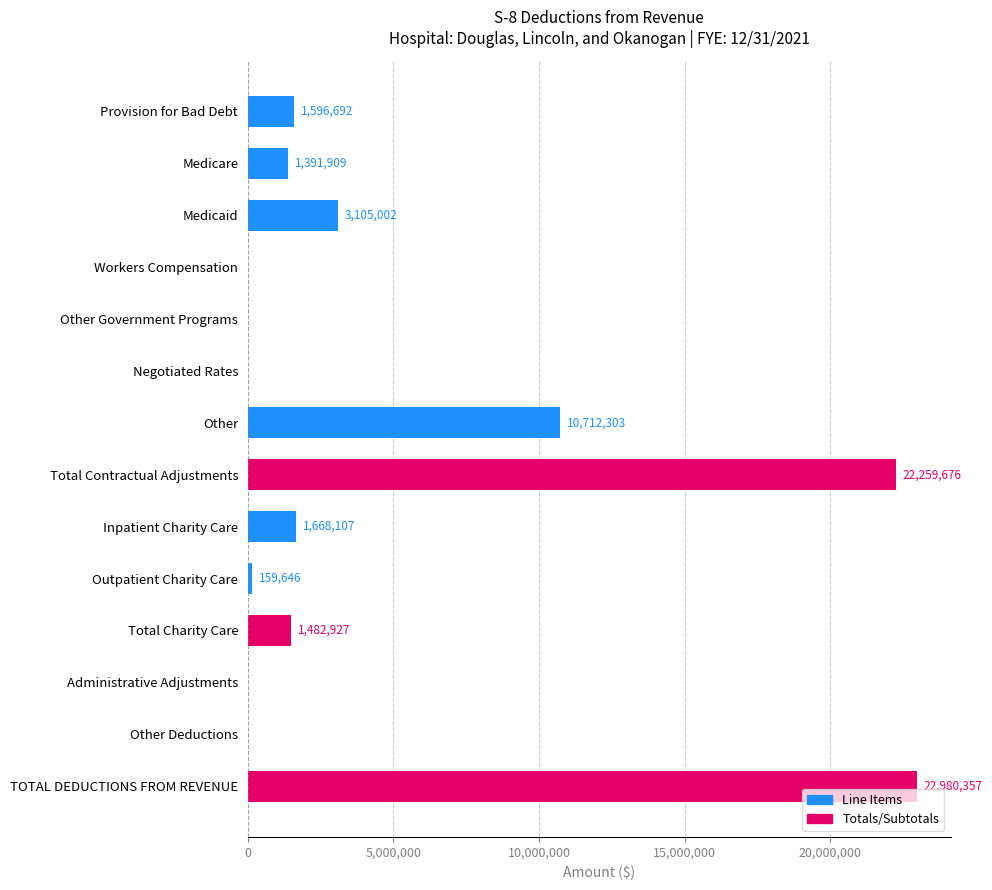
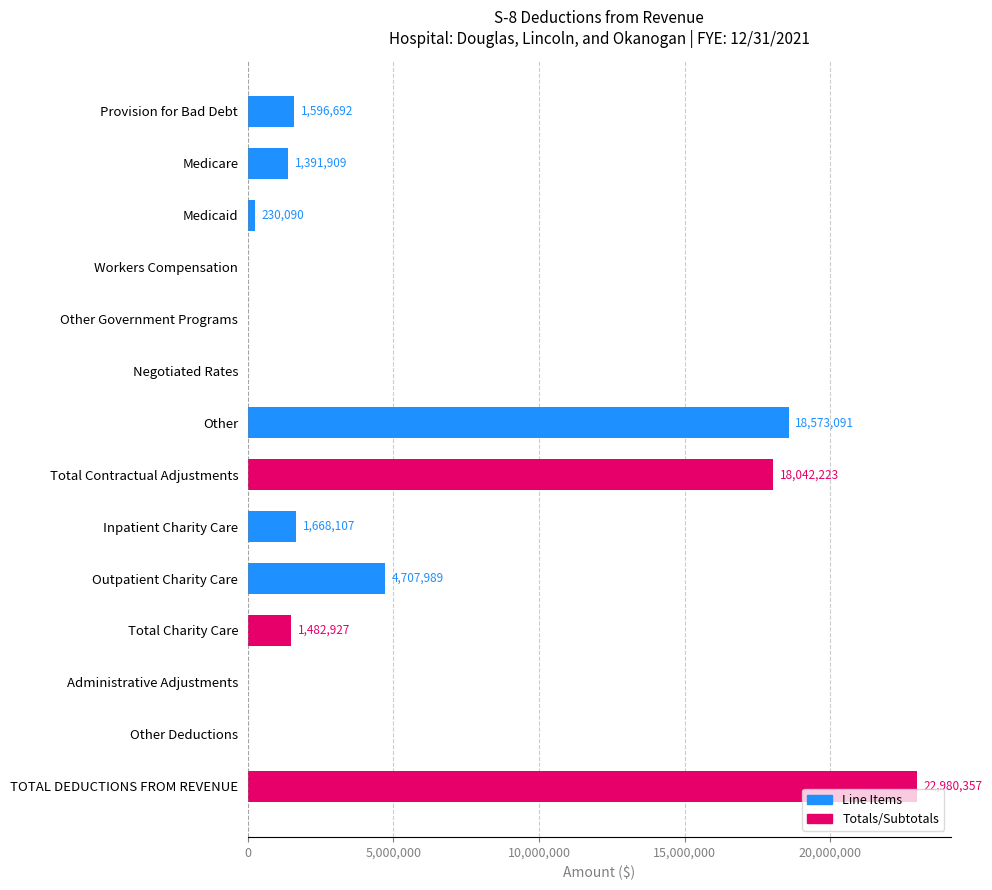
  {
    "Provision for Bad Debt": "1,596,692",
    "Medicare": "1,391,909",
-   "Medicaid": "3,105,002",
-   "Other": "10,712,303",
-   "Total Contractual Adjustments": "22,259,676",
+   "Medicaid": "230,090",
+   "Other": "18,573,091",
+   "Total Contractual Adjustments": "18,042,223",
    "Inpatient Charity Care": "1,668,107",
-   "Outpatient Charity Care": "159,646",
+   "Outpatient Charity Care": "4,707,989",
    "Total Charity Care": "1,482,927"
  }
